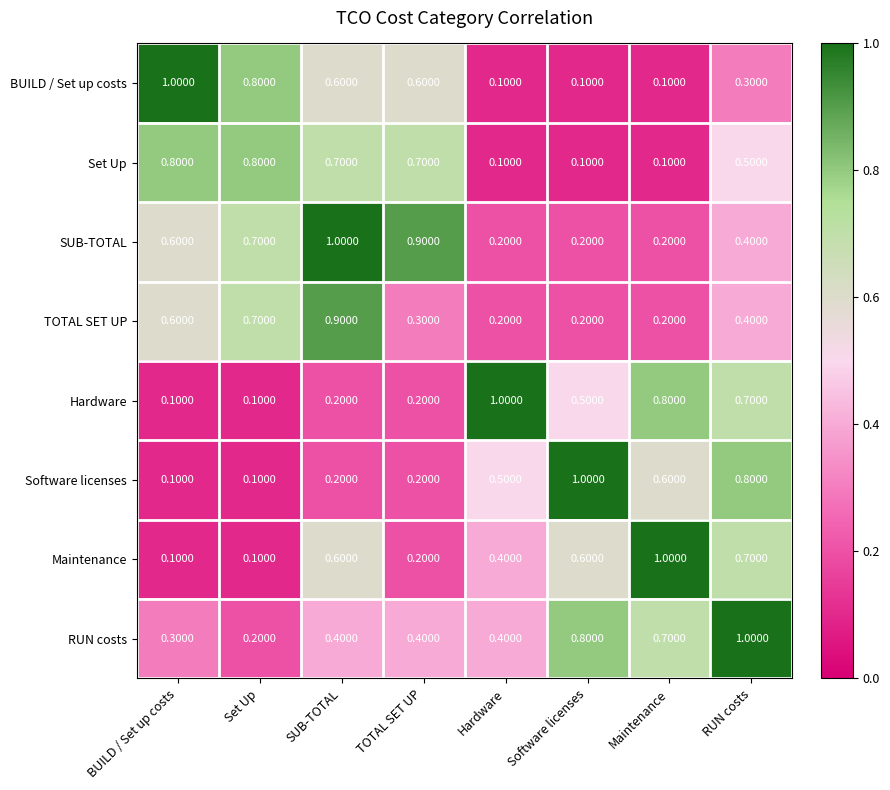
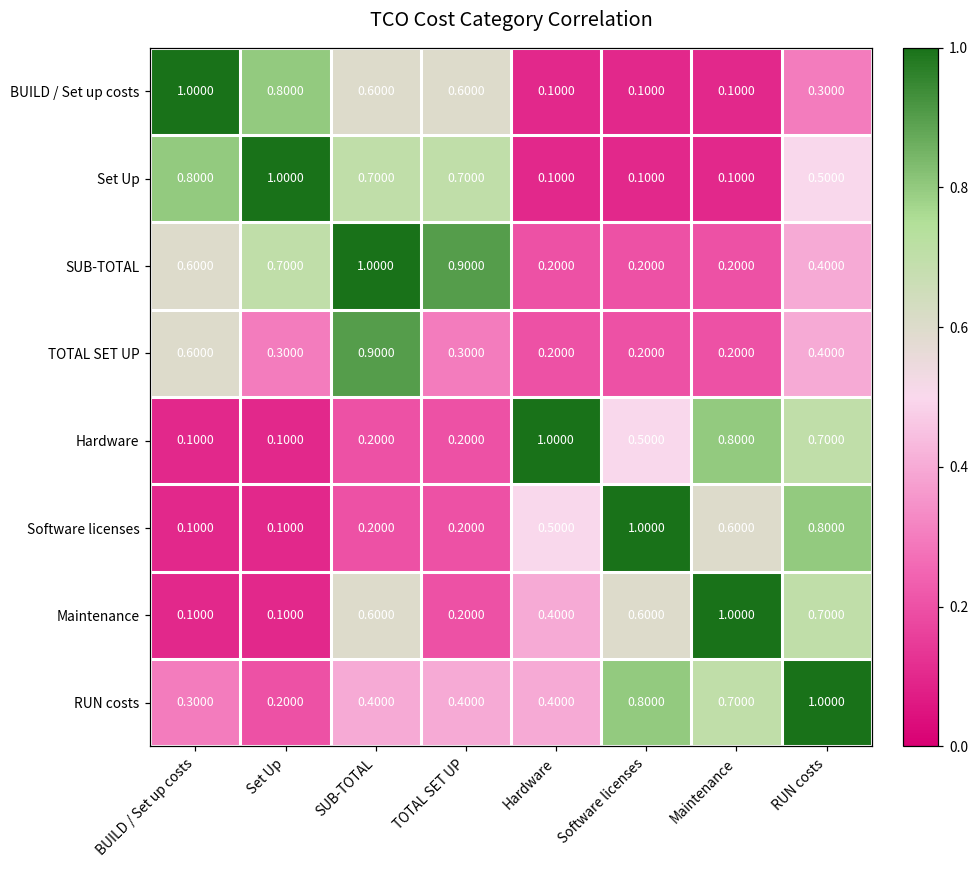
  {
    "BUILD / Set up costs": {
      "BUILD / Set up costs": 1.0000,
      "Set Up": 0.8000,
      "SUB-TOTAL": 0.6000,
      "TOTAL SET UP": 0.6000,
      "Hardware": 0.1000,
      "Software licenses": 0.1000,
      "Maintenance": 0.1000,
      "RUN costs": 0.3000
    },
    "Set Up": {
      "BUILD / Set up costs": 0.8000,
-     "Set Up": 0.8000,
+     "Set Up": 1.0000,
      "SUB-TOTAL": 0.7000,
      "TOTAL SET UP": 0.7000,
      "Hardware": 0.1000,
      "Software licenses": 0.1000,
      "Maintenance": 0.1000
    },
    "SUB-TOTAL": {
      "BUILD / Set up costs": 0.6000,
      "Set Up": 0.7000,
      "SUB-TOTAL": 1.0000,
      "TOTAL SET UP": 0.9000,
      "Hardware": 0.2000,
      "Software licenses": 0.2000,
      "Maintenance": 0.2000,
      "RUN costs": 0.4000
    },
    "TOTAL SET UP": {
      "BUILD / Set up costs": 0.6000,
-     "Set Up": 0.7000,
+     "Set Up": 0.3000,
      "SUB-TOTAL": 0.9000,
      "TOTAL SET UP": 0.3000,
      "Hardware": 0.2000,
      "Software licenses": 0.2000,
      "Maintenance": 0.2000,
      "RUN costs": 0.4000
    },
    "Hardware": {
      "BUILD / Set up costs": 0.1000,
      "Set Up": 0.1000,
      "SUB-TOTAL": 0.2000,
      "TOTAL SET UP": 0.2000,
      "Hardware": 1.0000,
      "Maintenance": 0.8000,
      "RUN costs": 0.7000
    },
    "Software licenses": {
      "BUILD / Set up costs": 0.1000,
      "Set Up": 0.1000,
      "SUB-TOTAL": 0.2000,
      "TOTAL SET UP": 0.2000,
      "Software licenses": 1.0000,
      "Maintenance": 0.6000,
      "RUN costs": 0.8000
    },
    "Maintenance": {
      "BUILD / Set up costs": 0.1000,
      "Set Up": 0.1000,
      "SUB-TOTAL": 0.6000,
      "TOTAL SET UP": 0.2000,
      "Hardware": 0.4000,
      "Software licenses": 0.6000,
      "Maintenance": 1.0000,
      "RUN costs": 0.7000
    },
    "RUN costs": {
      "BUILD / Set up costs": 0.3000,
      "Set Up": 0.2000,
      "SUB-TOTAL": 0.4000,
      "TOTAL SET UP": 0.4000,
      "Hardware": 0.4000,
      "Software licenses": 0.8000,
      "Maintenance": 0.7000,
      "RUN costs": 1.0000
    }
  }
